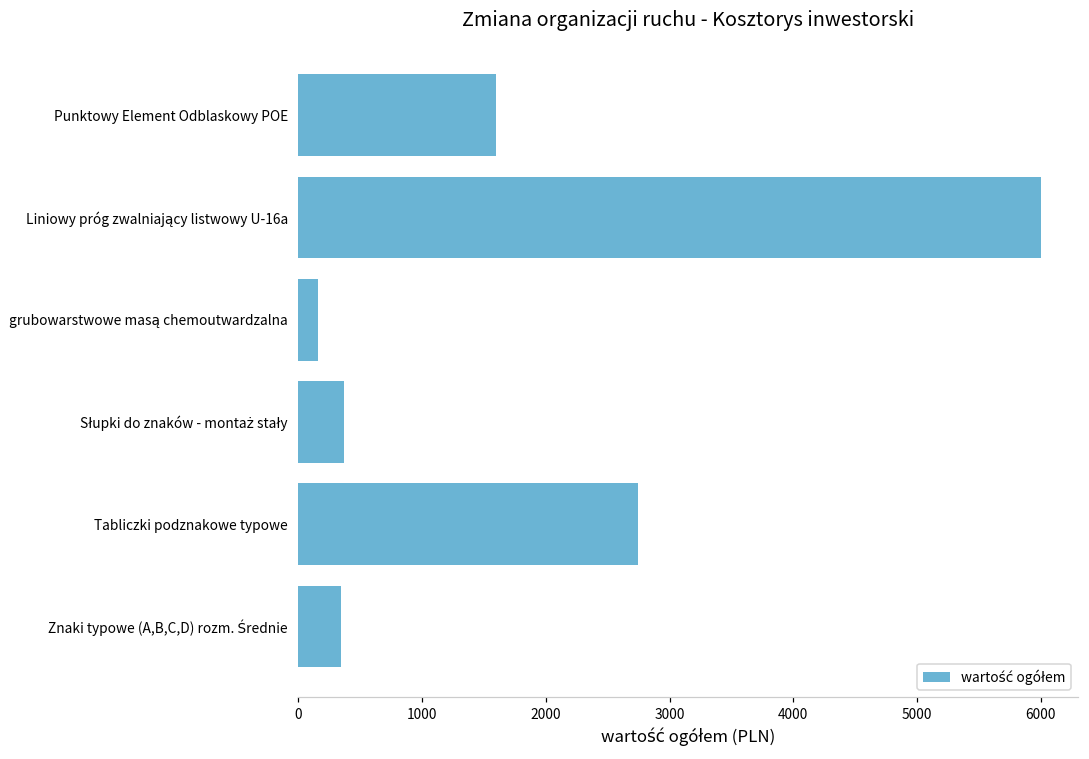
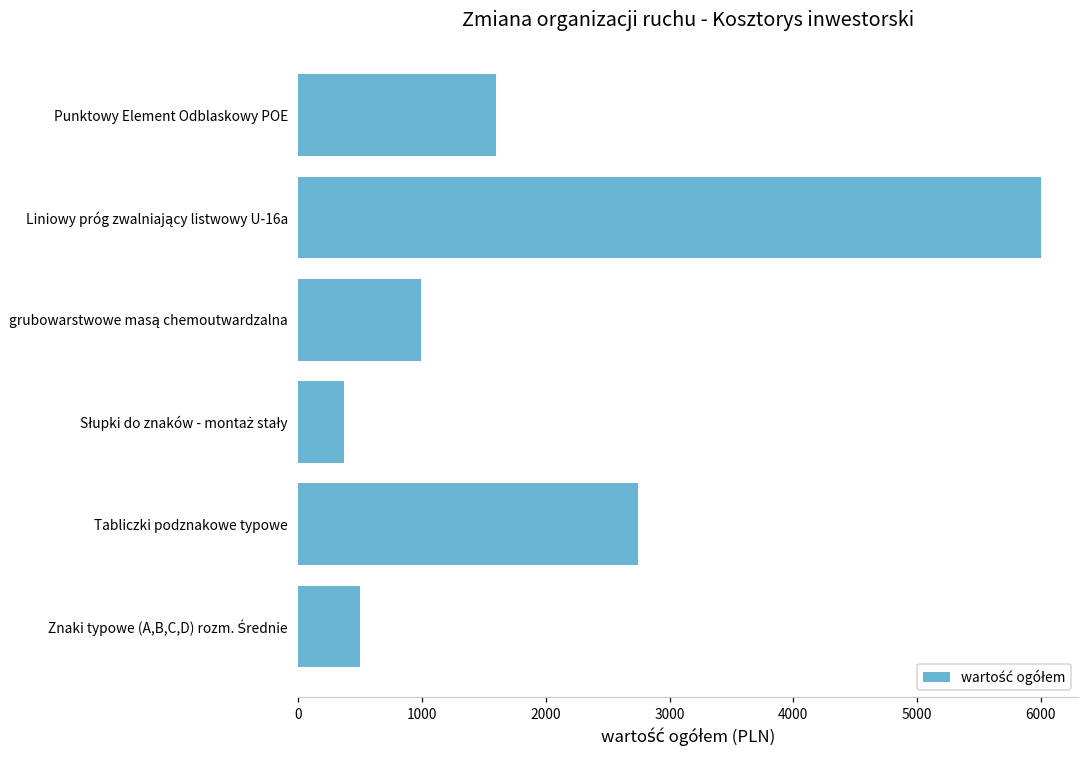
  {
    "Punktowy Element Odblaskowy POE": 1600,
    "Liniowy próg zwalniający listwowy U-16a": 6000,
-   "grubowarstwowe masą chemoutwardzalna": 160,
+   "grubowarstwowe masą chemoutwardzalna": 990,
    "Słupki do znaków - montaż stały": 370,
    "Tabliczki podznakowe typowe": 2750,
-   "Znaki typowe (A,B,C,D) rozm. Średnie": 340
+   "Znaki typowe (A,B,C,D) rozm. Średnie": 500
  }
